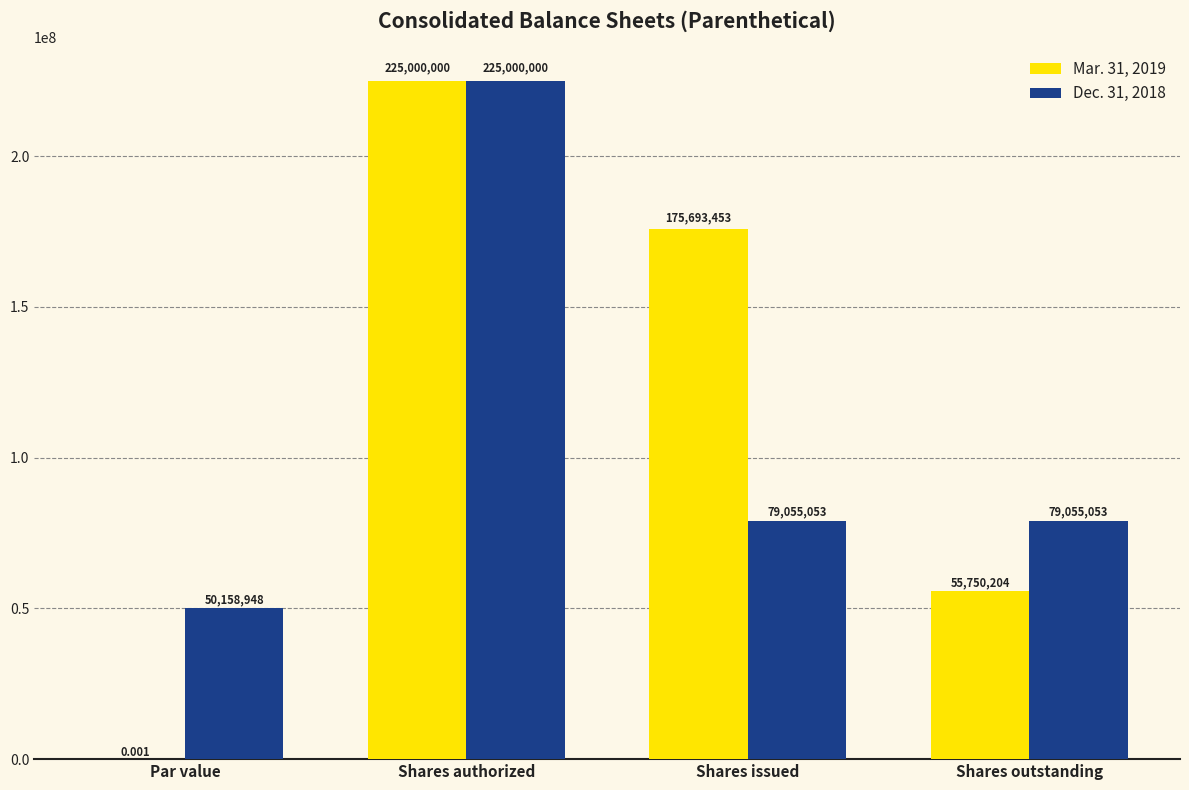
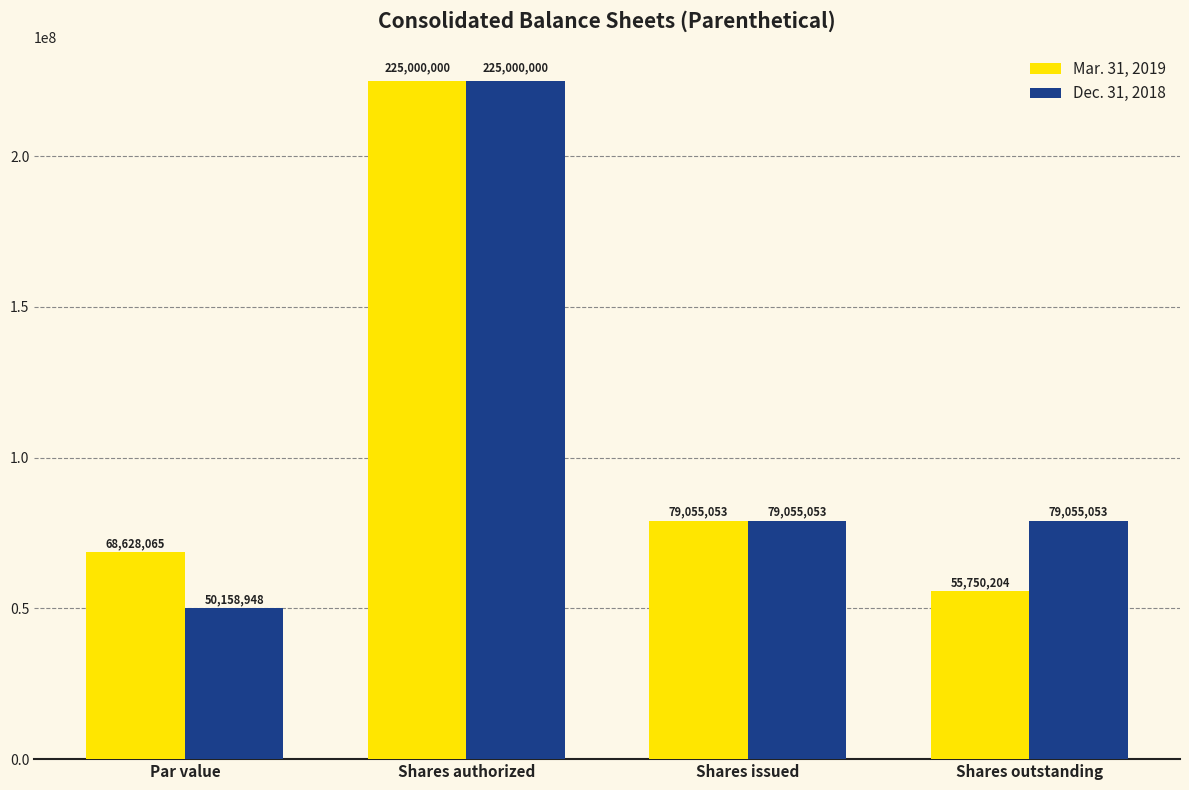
  {
    "Mar. 31, 2019": {
-     "Par value": "0.001",
+     "Par value": "68,628,065",
      "Shares authorized": "225,000,000",
-     "Shares issued": "175,693,453",
+     "Shares issued": "79,055,053",
      "Shares outstanding": "55,750,204"
    },
    "Dec. 31, 2018": {
      "Shares authorized": "225,000,000",
      "Shares issued": "79,055,053",
      "Shares outstanding": "79,055,053"
    }
  }
